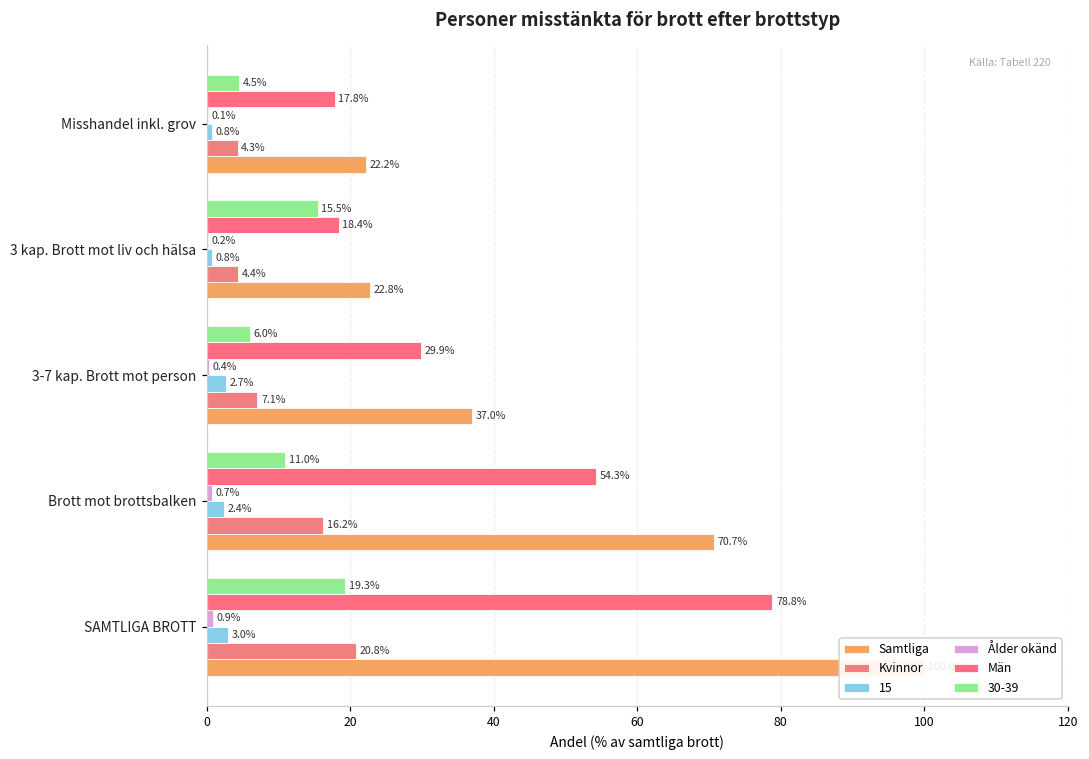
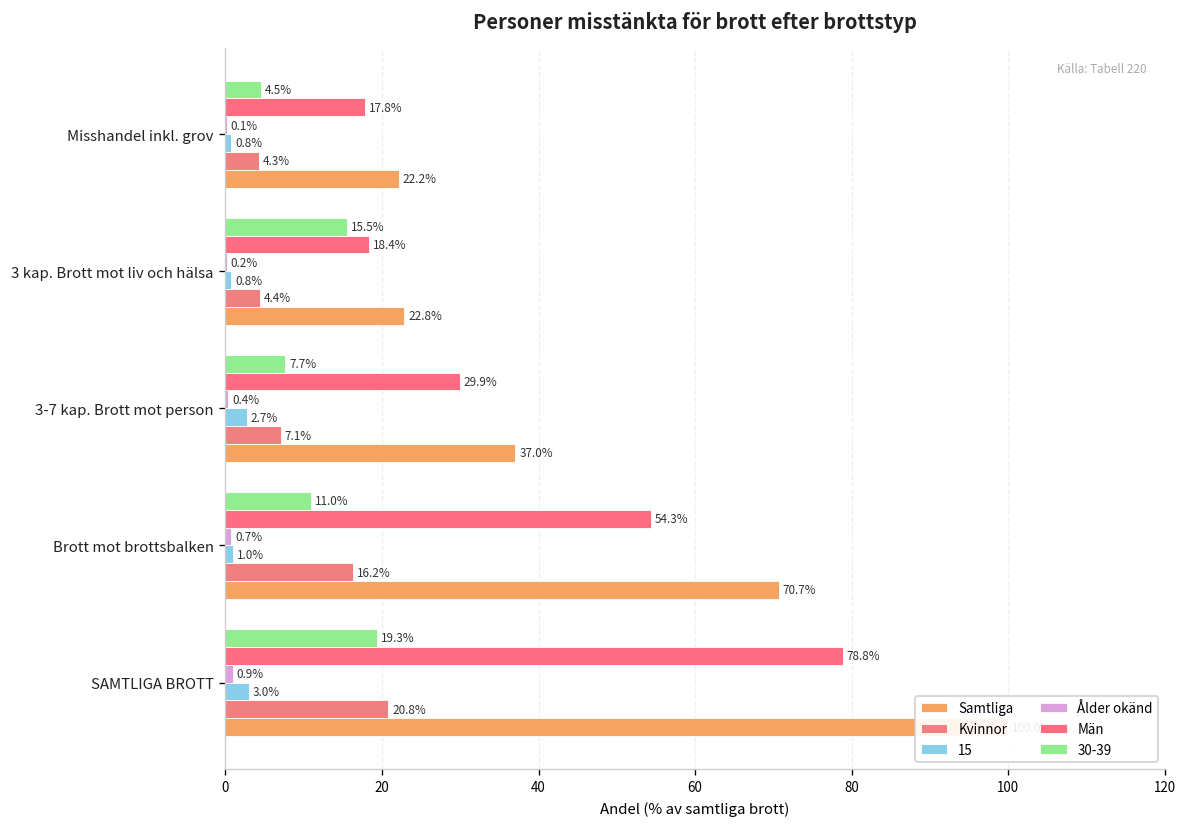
  {
    "15": {
      "Misshandel inkl. grov": "0.8%",
      "3 kap. Brott mot liv och hälsa": "0.8%",
      "3-7 kap. Brott mot person": "2.7%",
-     "Brott mot brottsbalken": "2.4%",
+     "Brott mot brottsbalken": "1.0%",
      "SAMTLIGA BROTT": "3.0%"
    },
    "Ålder okänd": {
      "Misshandel inkl. grov": "0.1%",
      "3 kap. Brott mot liv och hälsa": "0.2%",
      "3-7 kap. Brott mot person": "0.4%",
      "Brott mot brottsbalken": "0.7%",
      "SAMTLIGA BROTT": "0.9%"
    },
    "30-39": {
      "Misshandel inkl. grov": "4.5%",
      "3 kap. Brott mot liv och hälsa": "15.5%",
-     "3-7 kap. Brott mot person": "6.0%",
+     "3-7 kap. Brott mot person": "7.7%",
      "Brott mot brottsbalken": "11.0%",
      "SAMTLIGA BROTT": "19.3%"
    }
  }
